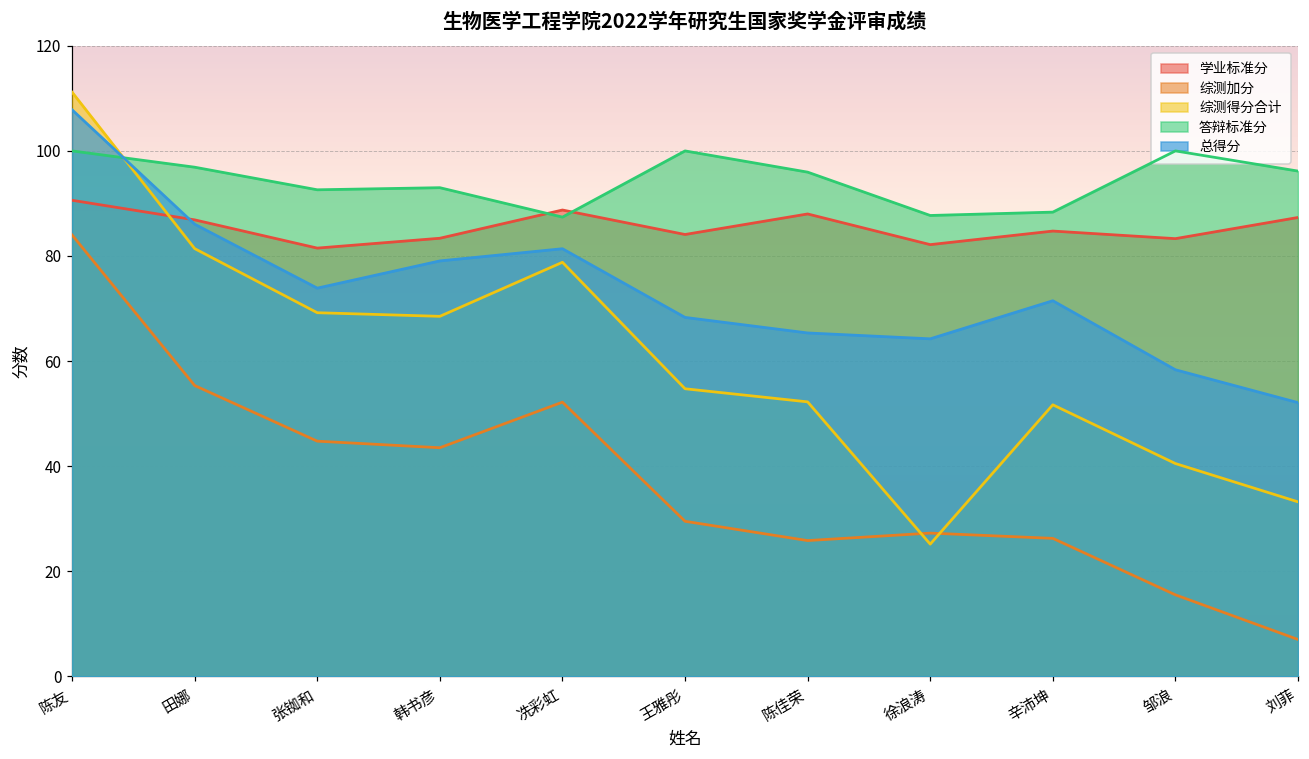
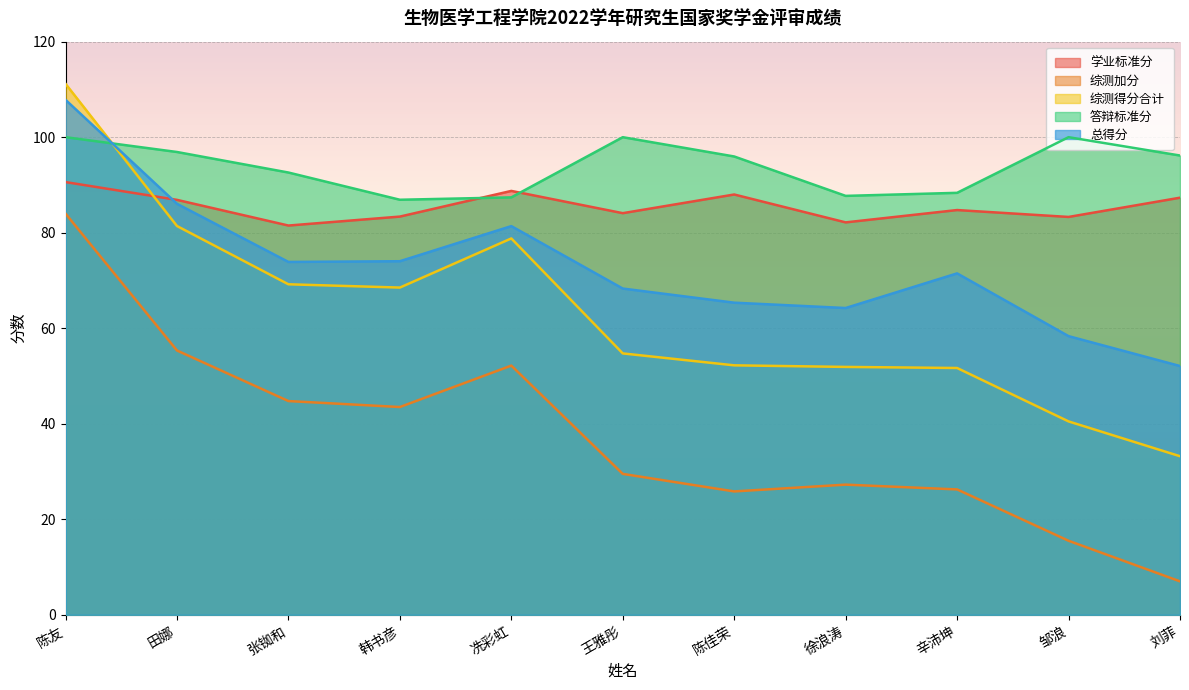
  {
    "综测得分合计": {
      "陈友": 111,
      "田娜": 81,
      "张铷和": 69,
      "韩书彦": 69,
      "冼彩虹": 79,
      "王雅彤": 55,
      "陈佳荣": 52,
-     "徐浪涛": 25,
+     "徐浪涛": 52,
      "辛沛坤": 52,
      "邹浪": 40,
      "刘菲": 33
    },
    "答辩标准分": {
      "陈友": 100,
      "田娜": 97,
      "张铷和": 93,
-     "韩书彦": 93,
+     "韩书彦": 87,
      "冼彩虹": 87,
      "王雅彤": 100,
      "陈佳荣": 96,
      "徐浪涛": 88,
      "辛沛坤": 88,
      "刘菲": 96
    },
    "总得分": {
      "陈友": 108,
      "田娜": 86,
      "张铷和": 74,
-     "韩书彦": 79,
+     "韩书彦": 74,
      "冼彩虹": 81,
      "王雅彤": 68,
      "陈佳荣": 65,
      "徐浪涛": 64,
      "辛沛坤": 71,
      "邹浪": 58,
      "刘菲": 52
    }
  }
